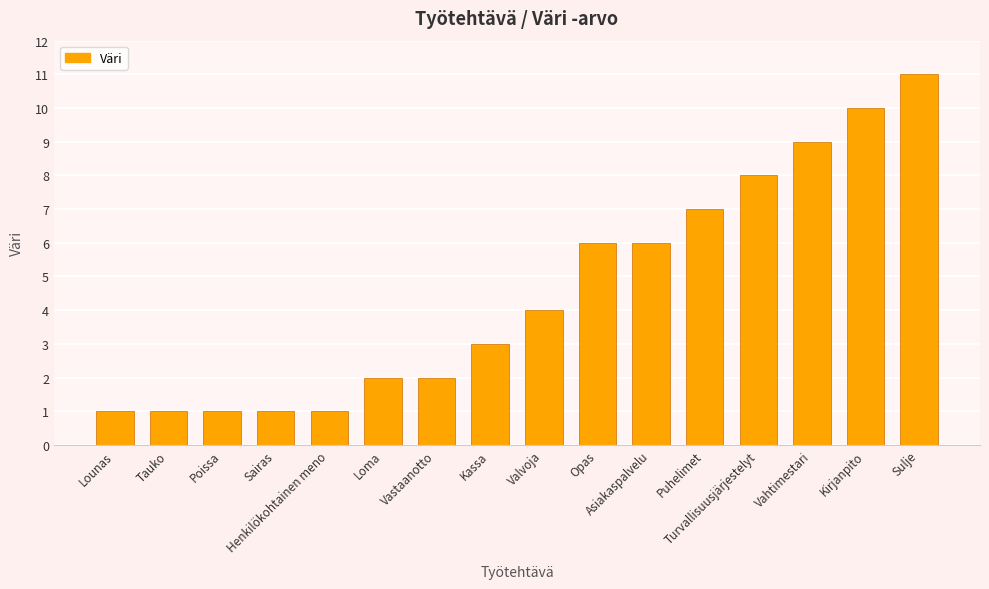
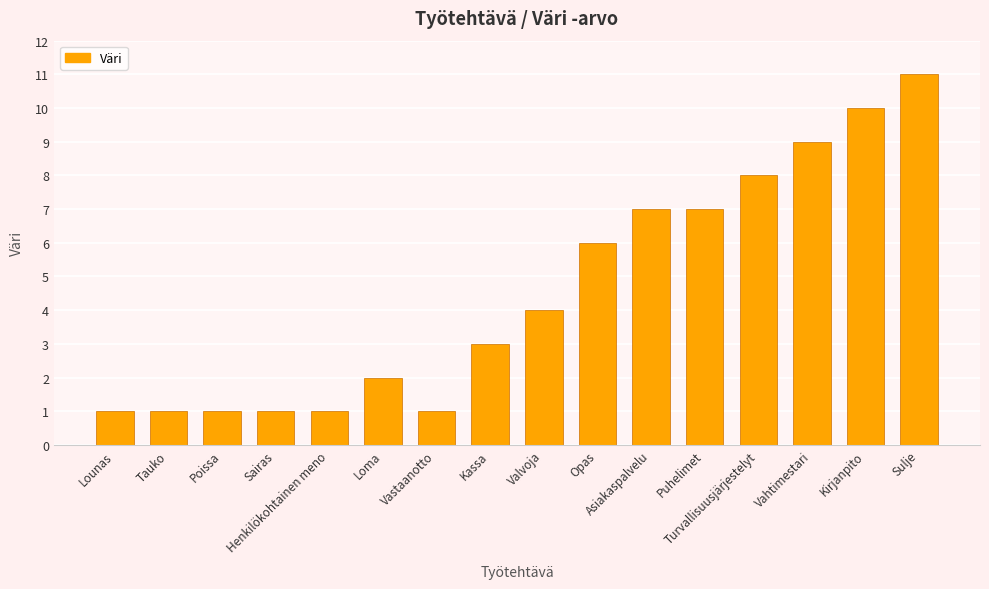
  {
    "Lounas": 1,
    "Tauko": 1,
    "Poissa": 1,
    "Sairas": 1,
    "Henkilökohtainen meno": 1,
    "Loma": 2,
-   "Vastaanotto": 2,
+   "Vastaanotto": 1,
    "Kassa": 3,
    "Valvoja": 4,
    "Opas": 6,
-   "Asiakaspalvelu": 6,
+   "Asiakaspalvelu": 7,
    "Puhelimet": 7,
    "Turvallisuusjärjestelyt": 8,
    "Vahtimestari": 9,
    "Kirjanpito": 10,
    "Sulje": 11
  }
